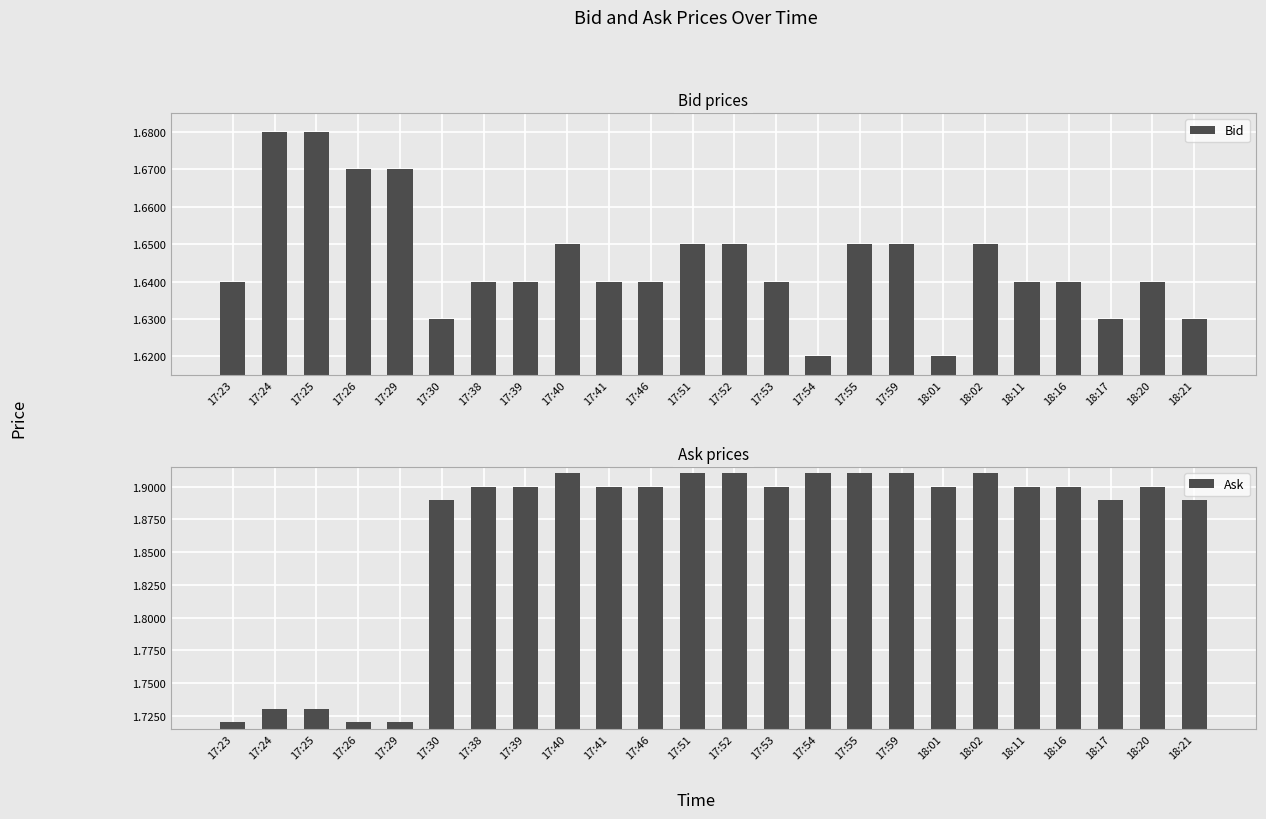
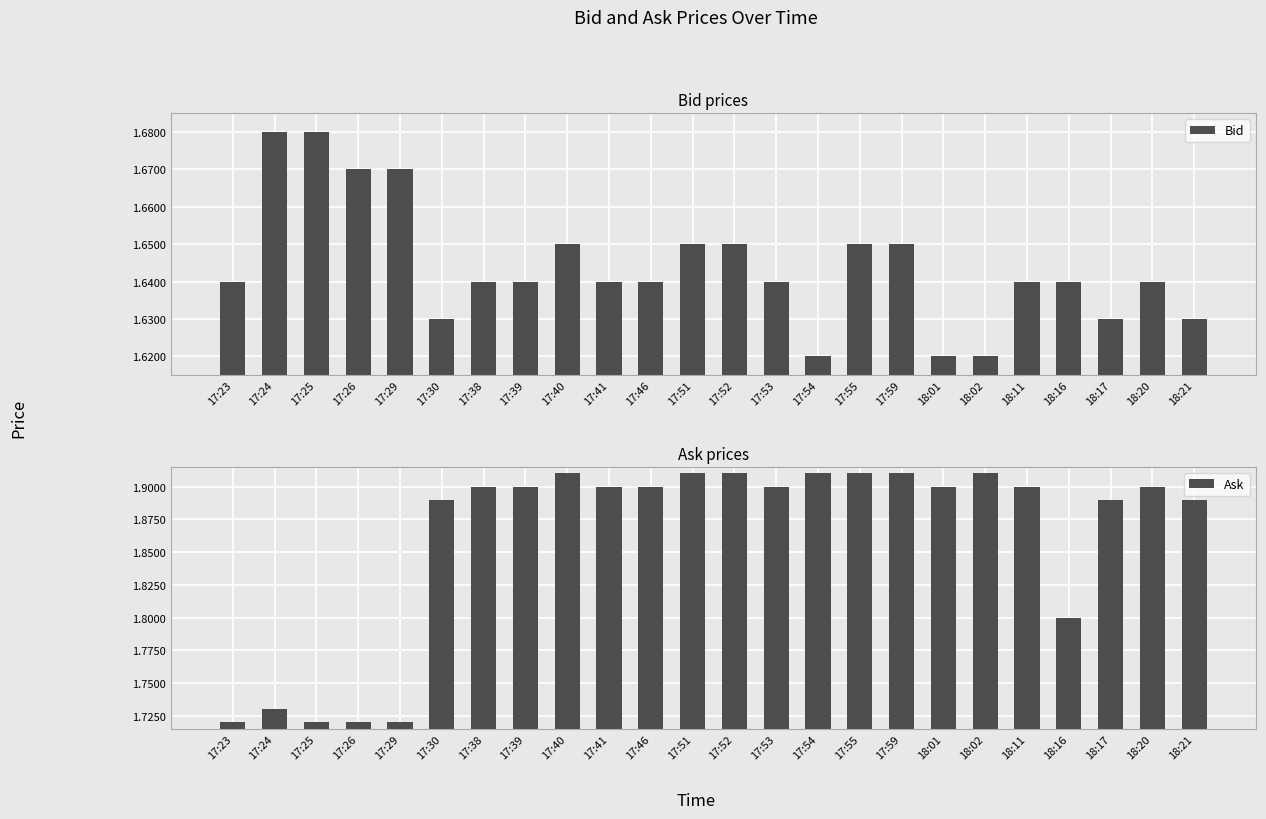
  {
    "Bid prices": {
      "17:23": 1.64,
      "17:24": 1.68,
      "17:25": 1.68,
      "17:26": 1.67,
      "17:29": 1.67,
      "17:30": 1.63,
      "17:38": 1.64,
      "17:39": 1.64,
      "17:40": 1.65,
      "17:41": 1.64,
      "17:46": 1.64,
      "17:51": 1.65,
      "17:52": 1.65,
      "17:53": 1.64,
      "17:54": 1.62,
      "17:55": 1.65,
      "17:59": 1.65,
      "18:01": 1.62,
-     "18:02": 1.65,
+     "18:02": 1.62,
      "18:11": 1.64,
      "18:16": 1.64,
      "18:17": 1.63,
      "18:20": 1.64,
      "18:21": 1.63
    },
    "Ask prices": {
      "17:23": 1.72,
      "17:24": 1.73,
-     "17:25": 1.73,
+     "17:25": 1.72,
      "17:26": 1.72,
      "17:29": 1.72,
      "17:30": 1.89,
      "17:38": 1.90,
      "17:39": 1.90,
      "17:40": 1.91,
      "17:41": 1.90,
      "17:46": 1.90,
      "17:51": 1.91,
      "17:52": 1.91,
      "17:53": 1.90,
      "17:54": 1.91,
      "17:55": 1.91,
      "17:59": 1.91,
      "18:01": 1.90,
      "18:02": 1.91,
      "18:11": 1.90,
-     "18:16": 1.9,
+     "18:16": 1.8,
      "18:17": 1.89,
      "18:20": 1.90,
      "18:21": 1.89
    }
  }
